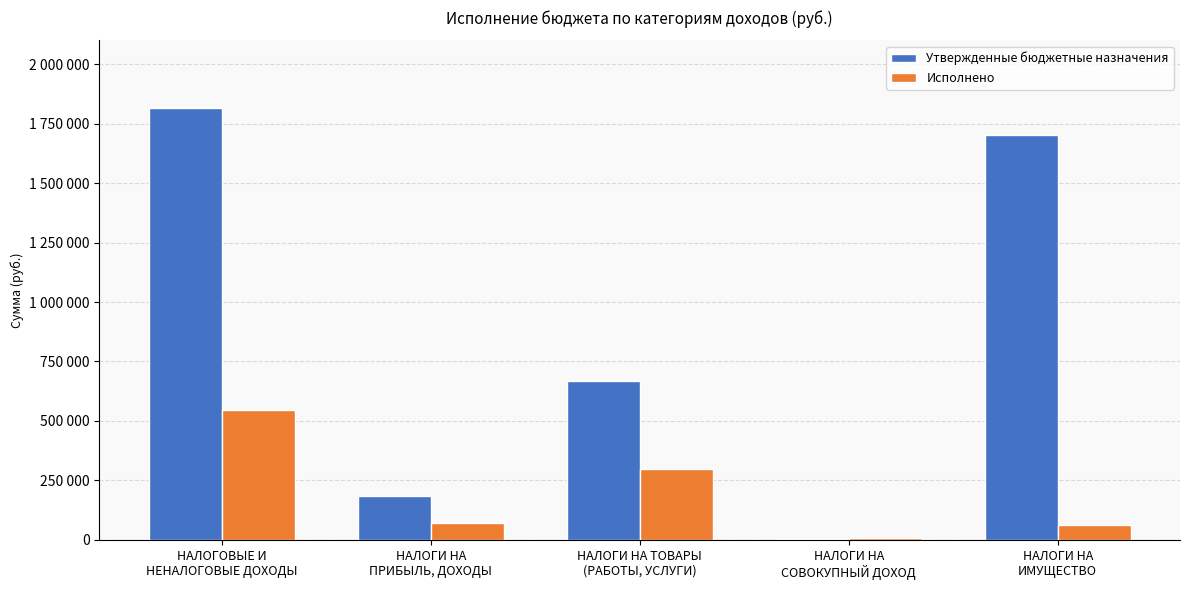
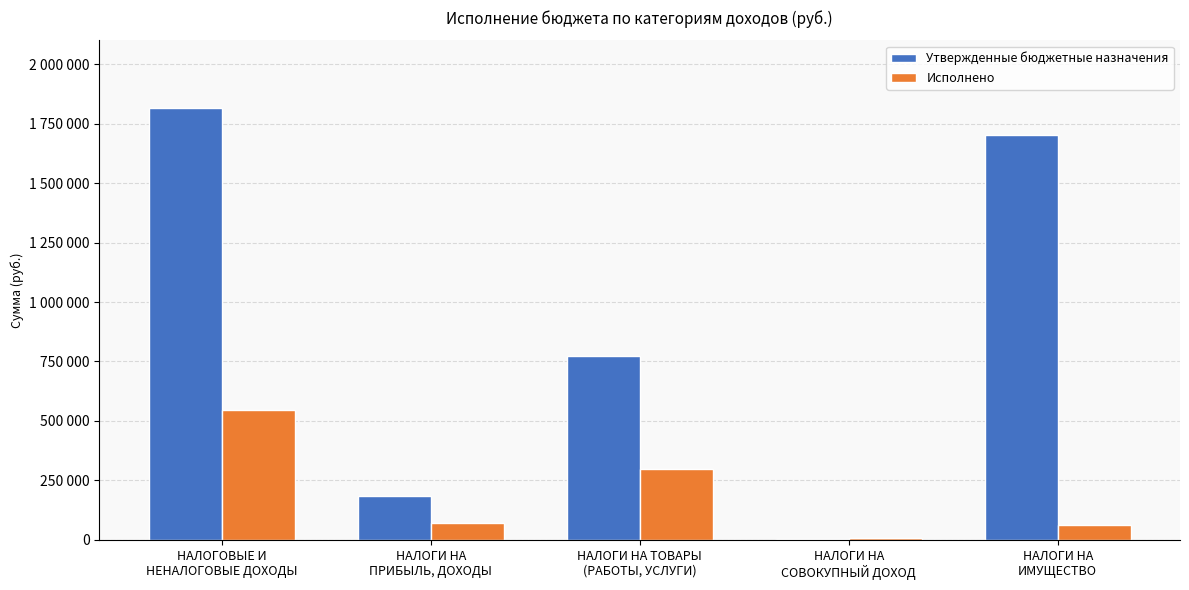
  {
    "Утвержденные бюджетные назначения": {
      "НАЛОГОВЫЕ И НЕНАЛОГОВЫЕ ДОХОДЫ": 1820000,
      "НАЛОГИ НА ПРИБЫЛЬ, ДОХОДЫ": 190000,
-     "НАЛОГИ НА ТОВАРЫ (РАБОТЫ, УСЛУГИ)": 670000,
+     "НАЛОГИ НА ТОВАРЫ (РАБОТЫ, УСЛУГИ)": 780000,
      "НАЛОГИ НА ИМУЩЕСТВО": 1700000
    },
    "Исполнено": {
      "НАЛОГОВЫЕ И НЕНАЛОГОВЫЕ ДОХОДЫ": 550000,
      "НАЛОГИ НА ПРИБЫЛЬ, ДОХОДЫ": 70000,
      "НАЛОГИ НА ТОВАРЫ (РАБОТЫ, УСЛУГИ)": 300000,
      "НАЛОГИ НА ИМУЩЕСТВО": 60000
    }
  }
